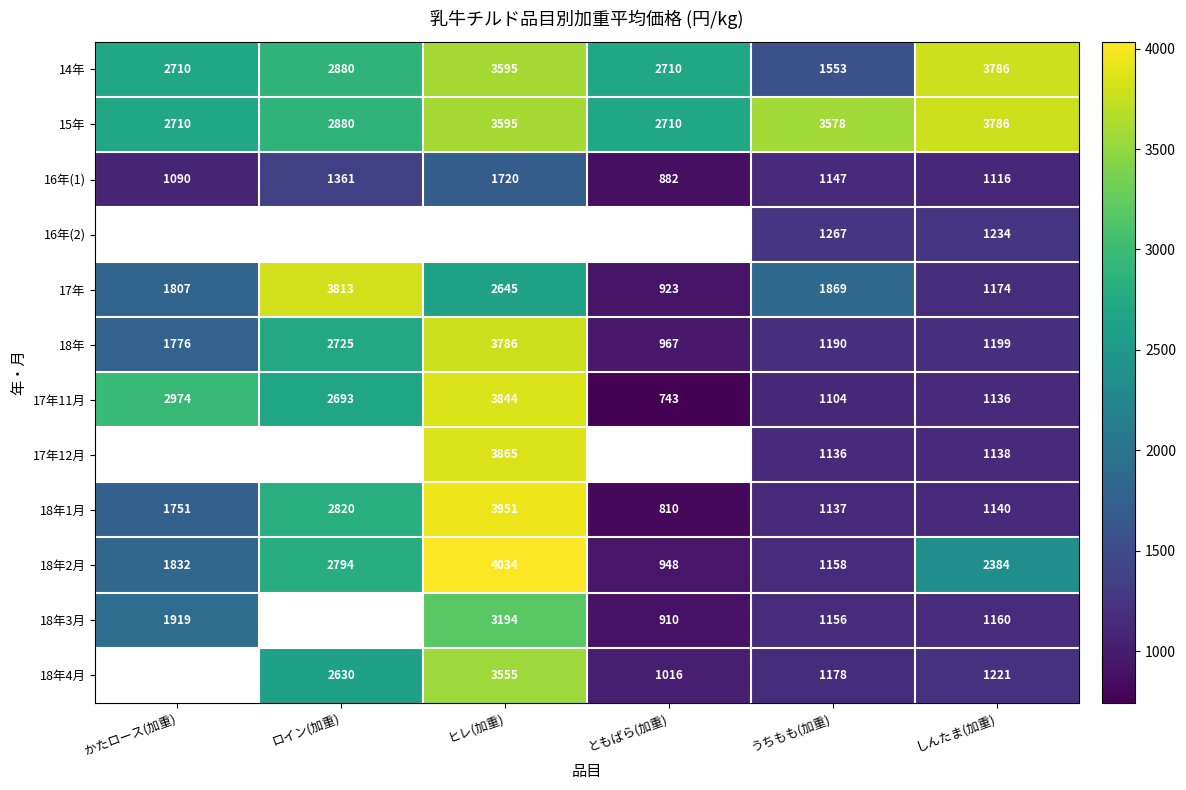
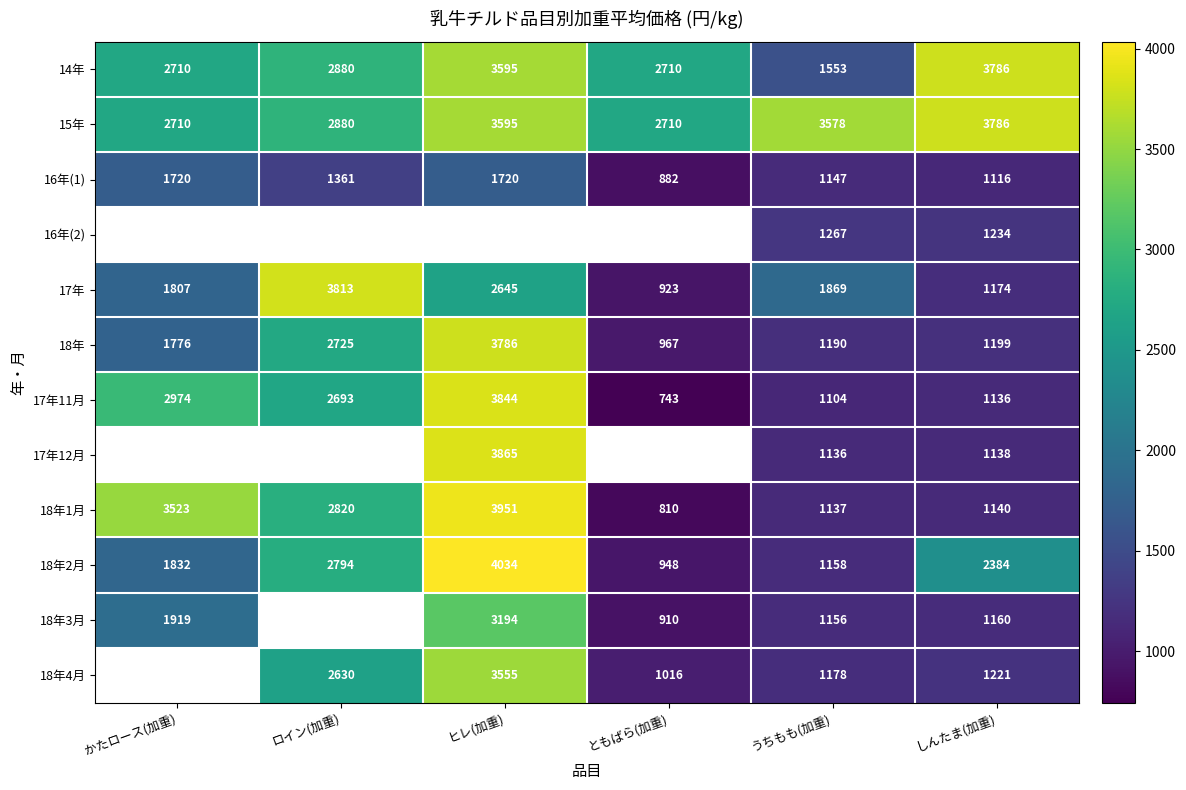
  {
    "14年": {
      "かたロース(加重)": 2710,
      "ロイン(加重)": 2880,
      "ヒレ(加重)": 3595,
      "ともばら(加重)": 2710,
      "うちもも(加重)": 1553,
      "しんたま(加重)": 3786
    },
    "15年": {
      "かたロース(加重)": 2710,
      "ロイン(加重)": 2880,
      "ヒレ(加重)": 3595,
      "ともばら(加重)": 2710,
      "うちもも(加重)": 3578,
      "しんたま(加重)": 3786
    },
    "16年(1)": {
-     "かたロース(加重)": 1090,
+     "かたロース(加重)": 1720,
      "ロイン(加重)": 1361,
      "ヒレ(加重)": 1720,
      "ともばら(加重)": 882,
      "うちもも(加重)": 1147,
      "しんたま(加重)": 1116
    },
    "16年(2)": {
      "うちもも(加重)": 1267,
      "しんたま(加重)": 1234
    },
    "17年": {
      "かたロース(加重)": 1807,
      "ロイン(加重)": 3813,
      "ヒレ(加重)": 2645,
      "ともばら(加重)": 923,
      "うちもも(加重)": 1869,
      "しんたま(加重)": 1174
    },
    "18年": {
      "かたロース(加重)": 1776,
      "ロイン(加重)": 2725,
      "ヒレ(加重)": 3786,
      "ともばら(加重)": 967,
      "うちもも(加重)": 1190,
      "しんたま(加重)": 1199
    },
    "17年11月": {
      "かたロース(加重)": 2974,
      "ロイン(加重)": 2693,
      "ヒレ(加重)": 3844,
      "ともばら(加重)": 743,
      "うちもも(加重)": 1104,
      "しんたま(加重)": 1136
    },
    "17年12月": {
      "ヒレ(加重)": 3865,
      "うちもも(加重)": 1136,
      "しんたま(加重)": 1138
    },
    "18年1月": {
-     "かたロース(加重)": 1751,
+     "かたロース(加重)": 3523,
      "ロイン(加重)": 2820,
      "ヒレ(加重)": 3951,
      "ともばら(加重)": 810,
      "うちもも(加重)": 1137,
      "しんたま(加重)": 1140
    },
    "18年2月": {
      "かたロース(加重)": 1832,
      "ロイン(加重)": 2794,
      "ヒレ(加重)": 4034,
      "ともばら(加重)": 948,
      "うちもも(加重)": 1158,
      "しんたま(加重)": 2384
    },
    "18年3月": {
      "かたロース(加重)": 1919,
      "ヒレ(加重)": 3194,
      "ともばら(加重)": 910,
      "うちもも(加重)": 1156,
      "しんたま(加重)": 1160
    },
    "18年4月": {
      "ロイン(加重)": 2630,
      "ヒレ(加重)": 3555,
      "ともばら(加重)": 1016,
      "うちもも(加重)": 1178,
      "しんたま(加重)": 1221
    }
  }
